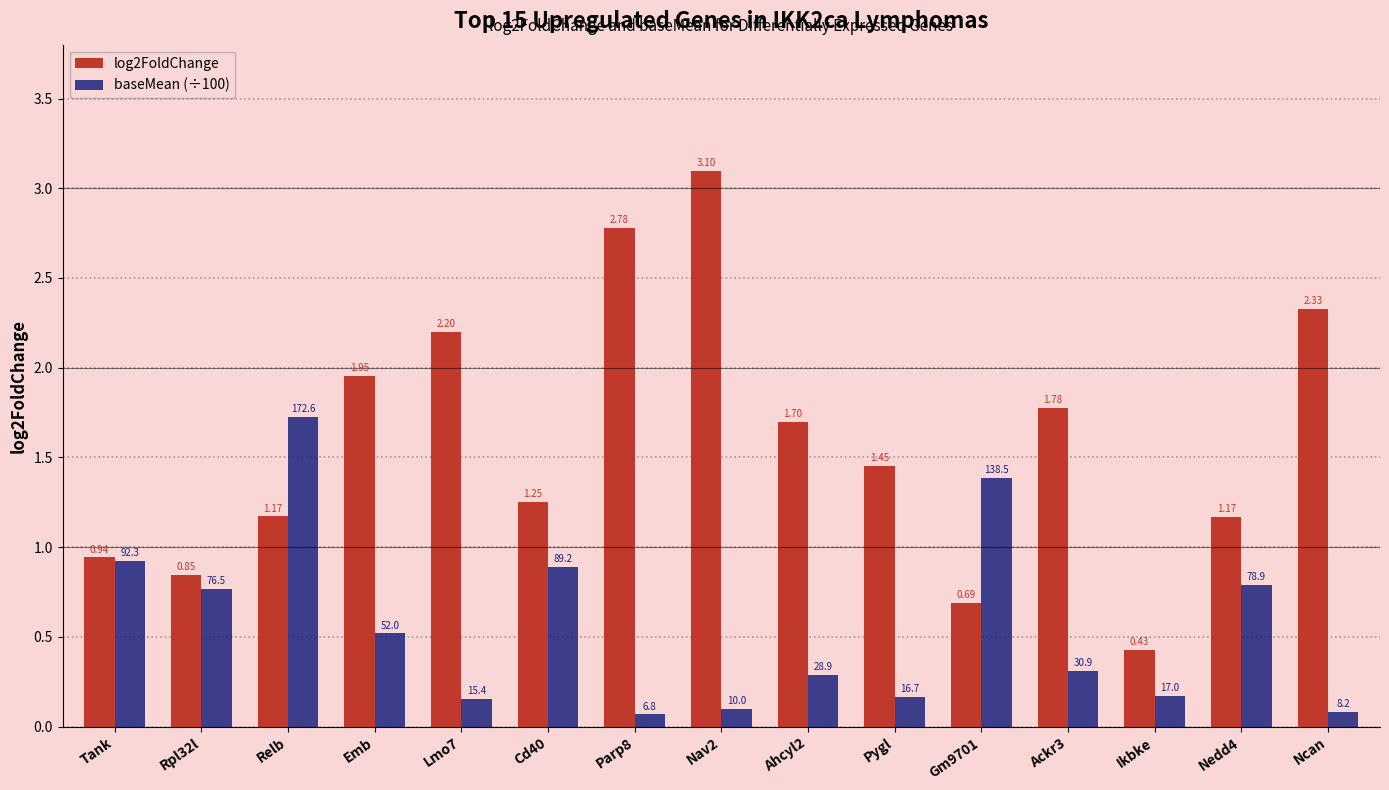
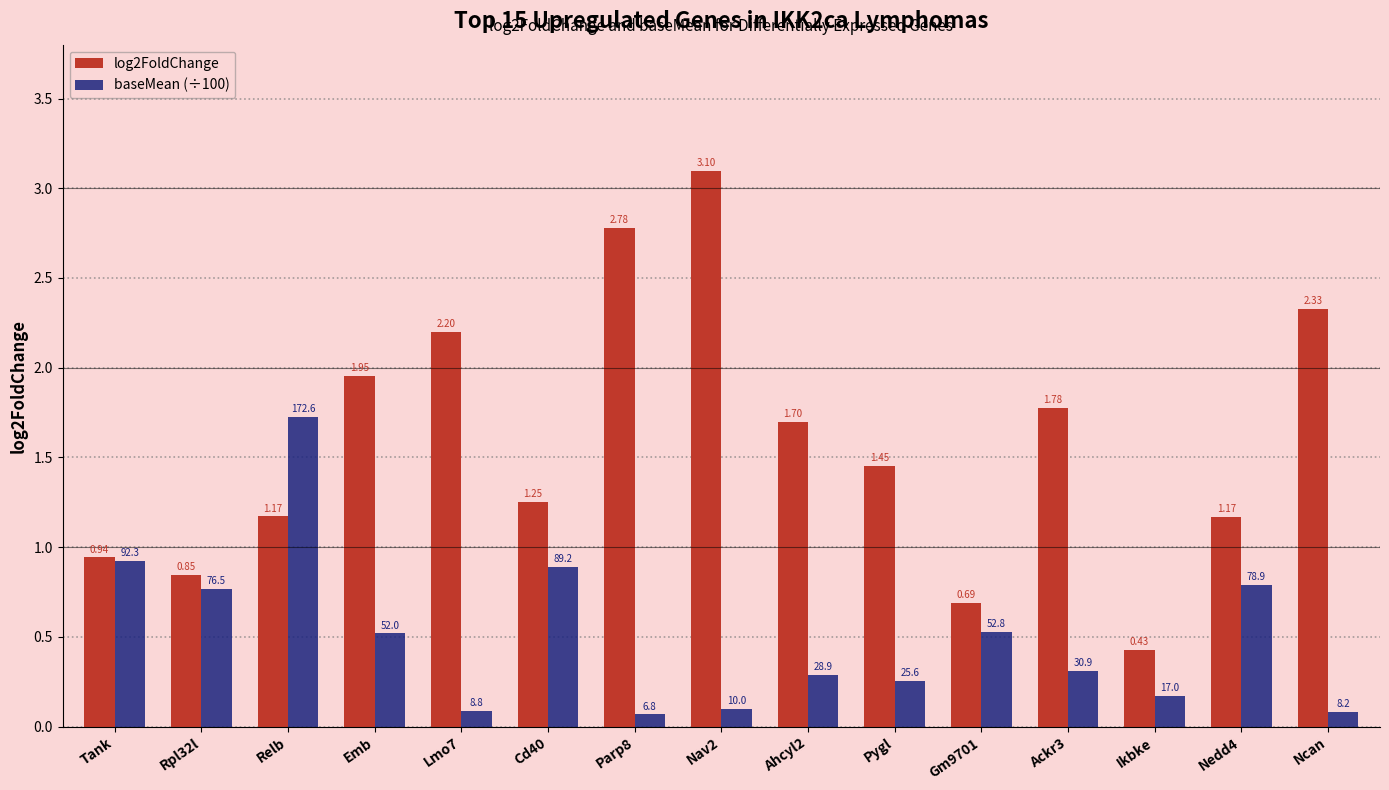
  {
    "log2FoldChange": {
      "Tank": 0.94,
      "Rpl32l": 0.85,
      "Relb": 1.17,
      "Emb": 1.95,
      "Lmo7": 2.20,
      "Cd40": 1.25,
      "Parp8": 2.78,
      "Nav2": 3.10,
      "Ahcyl2": 1.70,
      "Pygl": 1.45,
      "Gm9701": 0.69,
      "Ackr3": 1.78,
      "Ikbke": 0.43,
      "Nedd4": 1.17,
      "Ncan": 2.33
    },
    "baseMean (÷100)": {
-     "Lmo7": 15.4,
-     "Pygl": 16.7,
-     "Gm9701": 138.5
+     "Lmo7": 8.8,
+     "Pygl": 25.6,
+     "Gm9701": 52.8
    }
  }
